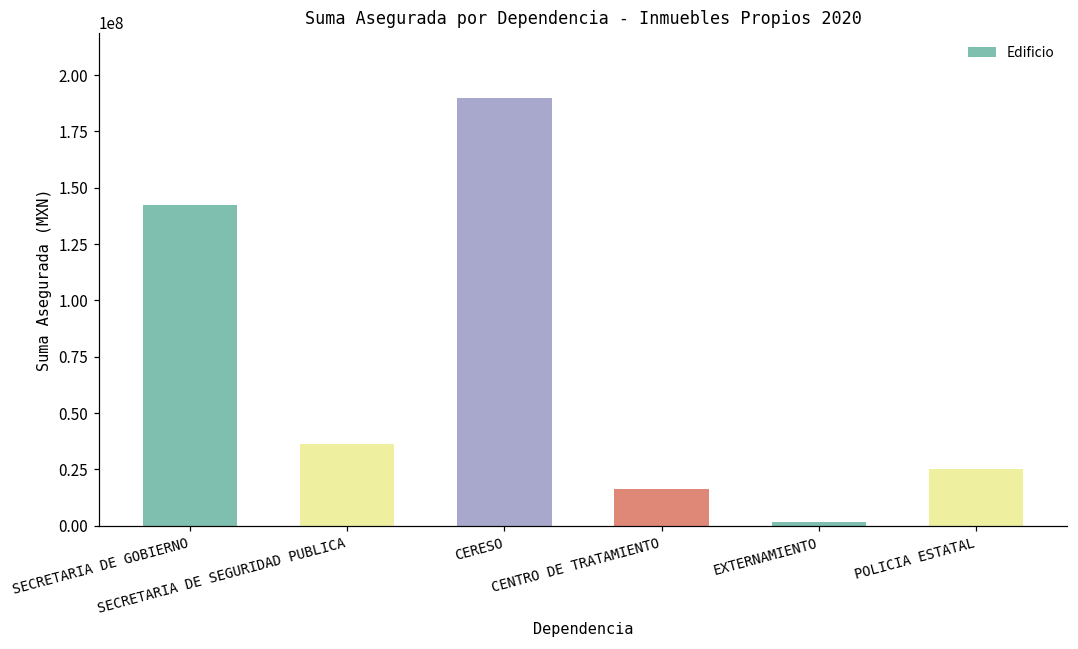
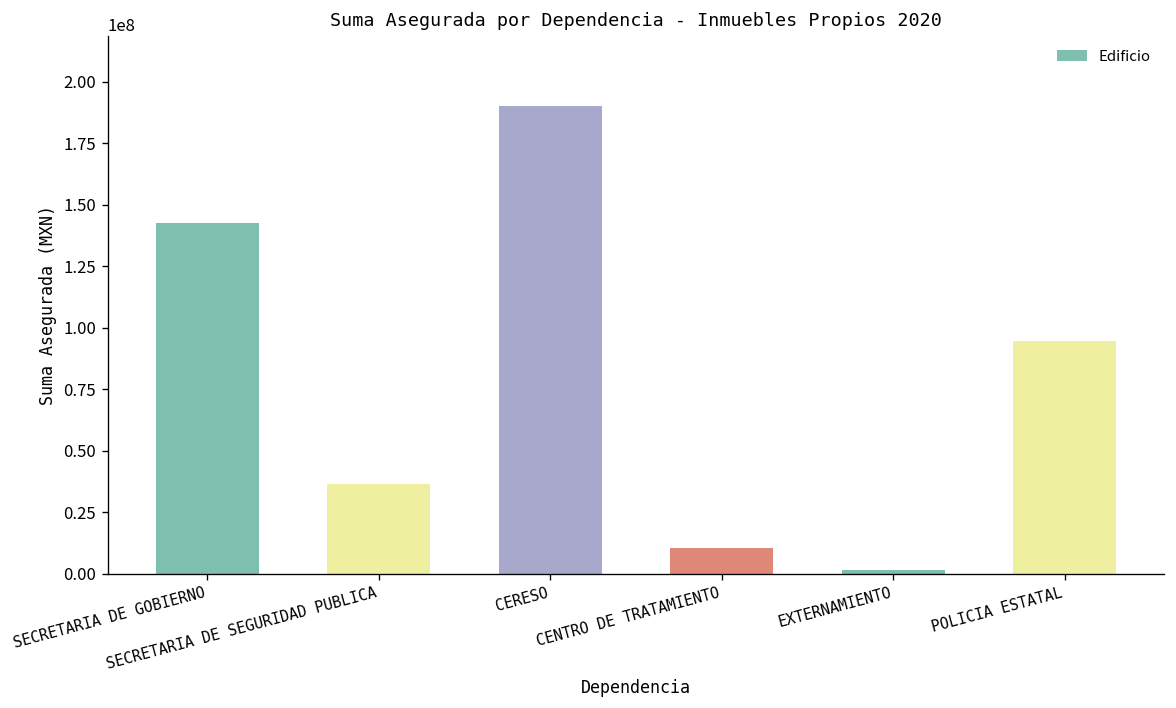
  {
    "SECRETARIA DE GOBIERNO": 142000000,
    "SECRETARIA DE SEGURIDAD PUBLICA": 36000000,
    "CERESO": 190000000,
-   "CENTRO DE TRATAMIENTO": 17000000,
+   "CENTRO DE TRATAMIENTO": 10000000,
    "EXTERNAMIENTO": 2000000,
-   "POLICIA ESTATAL": 25000000
+   "POLICIA ESTATAL": 95000000
  }
